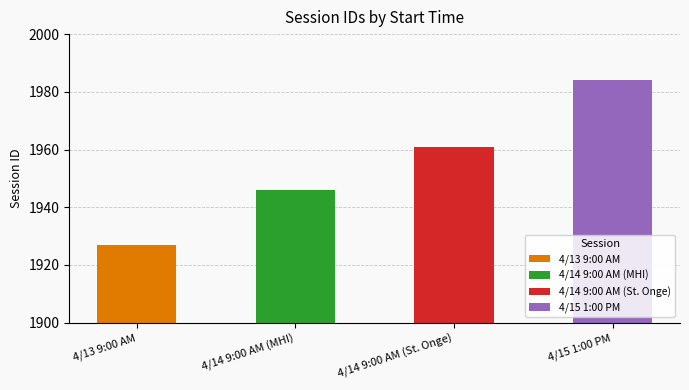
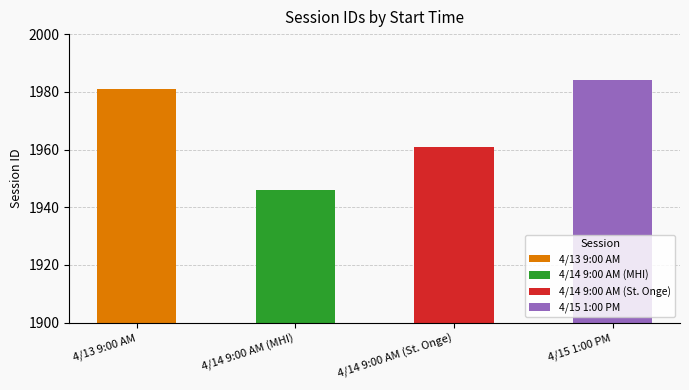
  {
-   "4/13 9:00 AM": 1927,
+   "4/13 9:00 AM": 1981,
    "4/14 9:00 AM (MHI)": 1946,
    "4/14 9:00 AM (St. Onge)": 1961,
    "4/15 1:00 PM": 1984
  }
